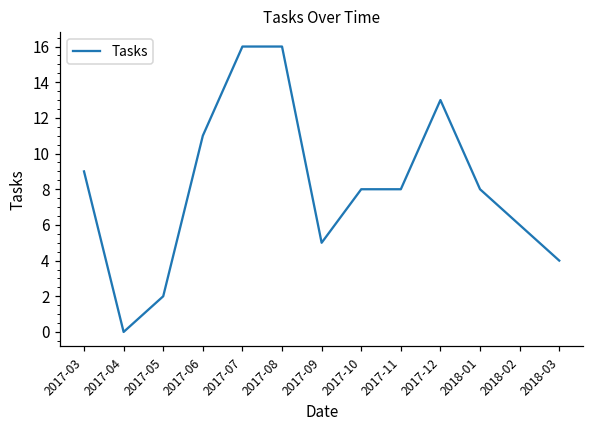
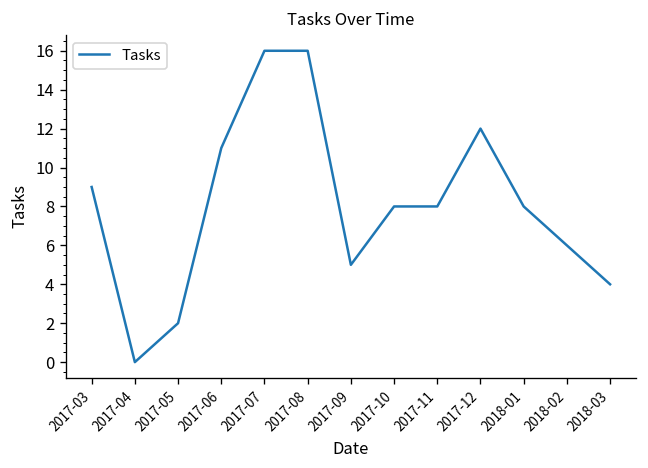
  {
    "2017-03": 9,
    "2017-04": 0,
    "2017-05": 2,
    "2017-06": 11,
    "2017-07": 16,
    "2017-08": 16,
    "2017-09": 5,
    "2017-10": 8,
    "2017-11": 8,
-   "2017-12": 13,
+   "2017-12": 12,
    "2018-01": 8,
    "2018-02": 6,
    "2018-03": 4
  }
